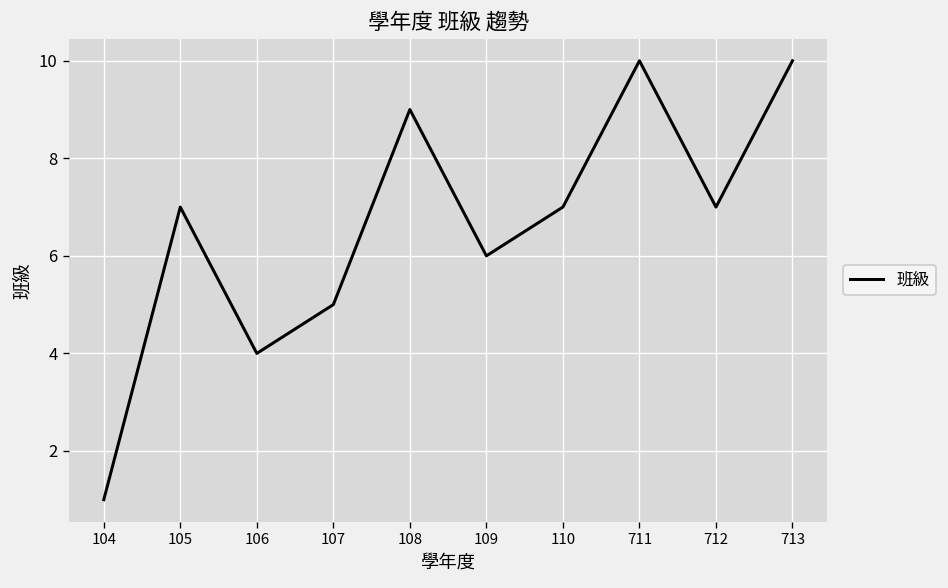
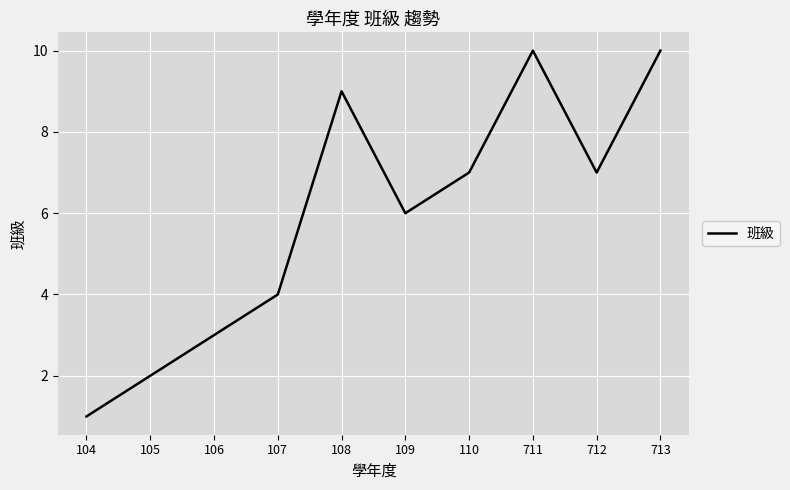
  {
    "104": 1,
-   "105": 7,
-   "106": 4,
-   "107": 5,
+   "105": 2,
+   "106": 3,
+   "107": 4,
    "108": 9,
    "109": 6,
    "110": 7,
    "711": 10,
    "712": 7,
    "713": 10
  }
